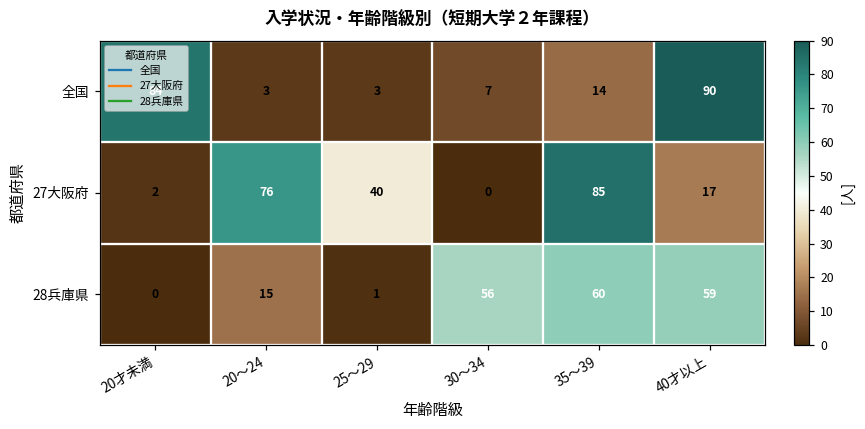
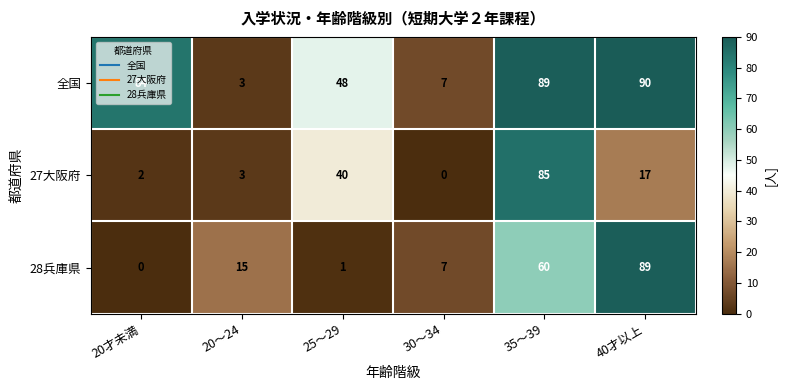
  {
    "全国": {
      "20～24": 3,
-     "25～29": 3,
+     "25～29": 48,
      "30～34": 7,
-     "35～39": 14,
+     "35～39": 89,
      "40才以上": 90
    },
    "27大阪府": {
      "20才未満": 2,
-     "20～24": 76,
+     "20～24": 3,
      "25～29": 40,
      "30～34": 0,
      "35～39": 85,
      "40才以上": 17
    },
    "28兵庫県": {
      "20才未満": 0,
      "20～24": 15,
      "25～29": 1,
-     "30～34": 56,
+     "30～34": 7,
      "35～39": 60,
-     "40才以上": 59
+     "40才以上": 89
    }
  }
